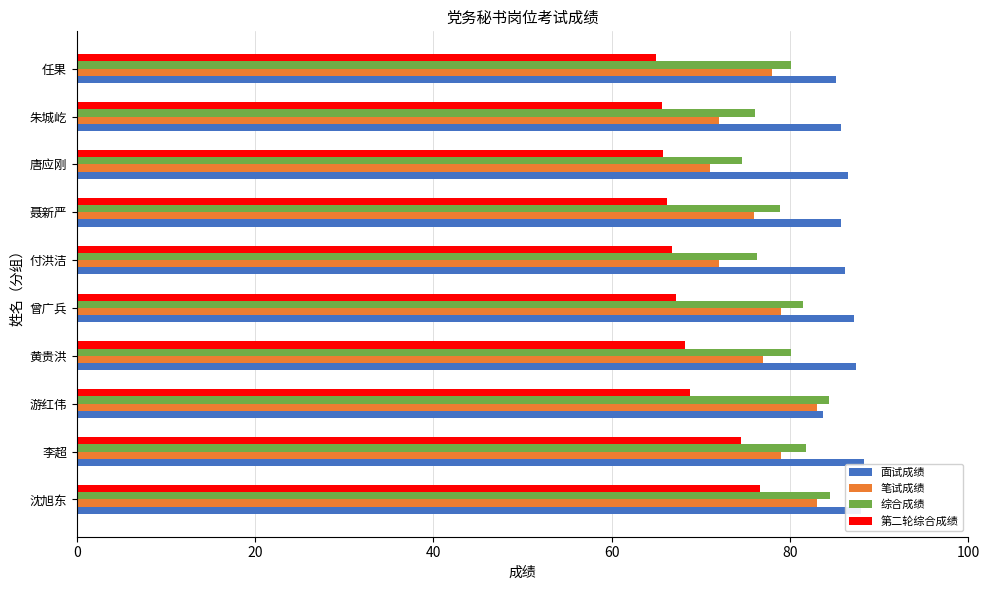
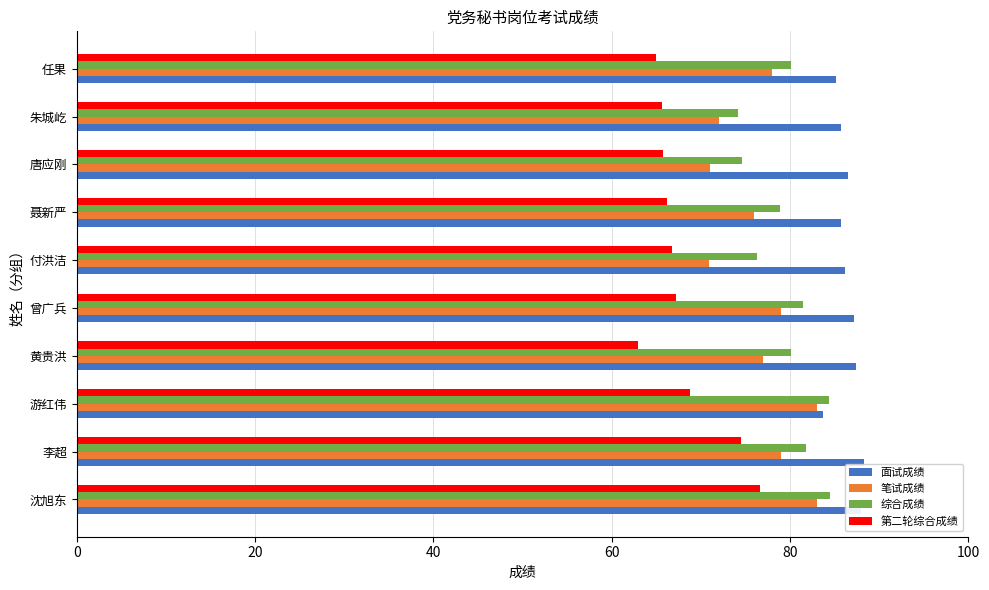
  {
    "面试成绩": {
      "任果": 85,
      "朱城屹": 86,
      "唐应刚": 87,
      "聂新严": 86,
      "付洪洁": 86,
      "曾广兵": 87,
      "黄贵洪": 87,
      "游红伟": 84,
      "李超": 88
    },
    "笔试成绩": {
      "任果": 78,
      "朱城屹": 72,
      "唐应刚": 71,
      "聂新严": 76,
-     "付洪洁": 72,
+     "付洪洁": 71,
      "曾广兵": 79,
      "黄贵洪": 77,
      "游红伟": 83,
      "李超": 79,
      "沈旭东": 83
    },
    "综合成绩": {
      "任果": 80,
-     "朱城屹": 76,
+     "朱城屹": 74,
      "唐应刚": 75,
      "聂新严": 79,
      "付洪洁": 76,
      "曾广兵": 81,
      "黄贵洪": 80,
      "游红伟": 84,
      "李超": 82,
      "沈旭东": 85
    },
    "第二轮综合成绩": {
      "任果": 65,
      "朱城屹": 66,
      "唐应刚": 66,
      "聂新严": 66,
      "付洪洁": 67,
      "曾广兵": 67,
-     "黄贵洪": 68,
+     "黄贵洪": 63,
      "游红伟": 69,
      "李超": 75,
      "沈旭东": 77
    }
  }
